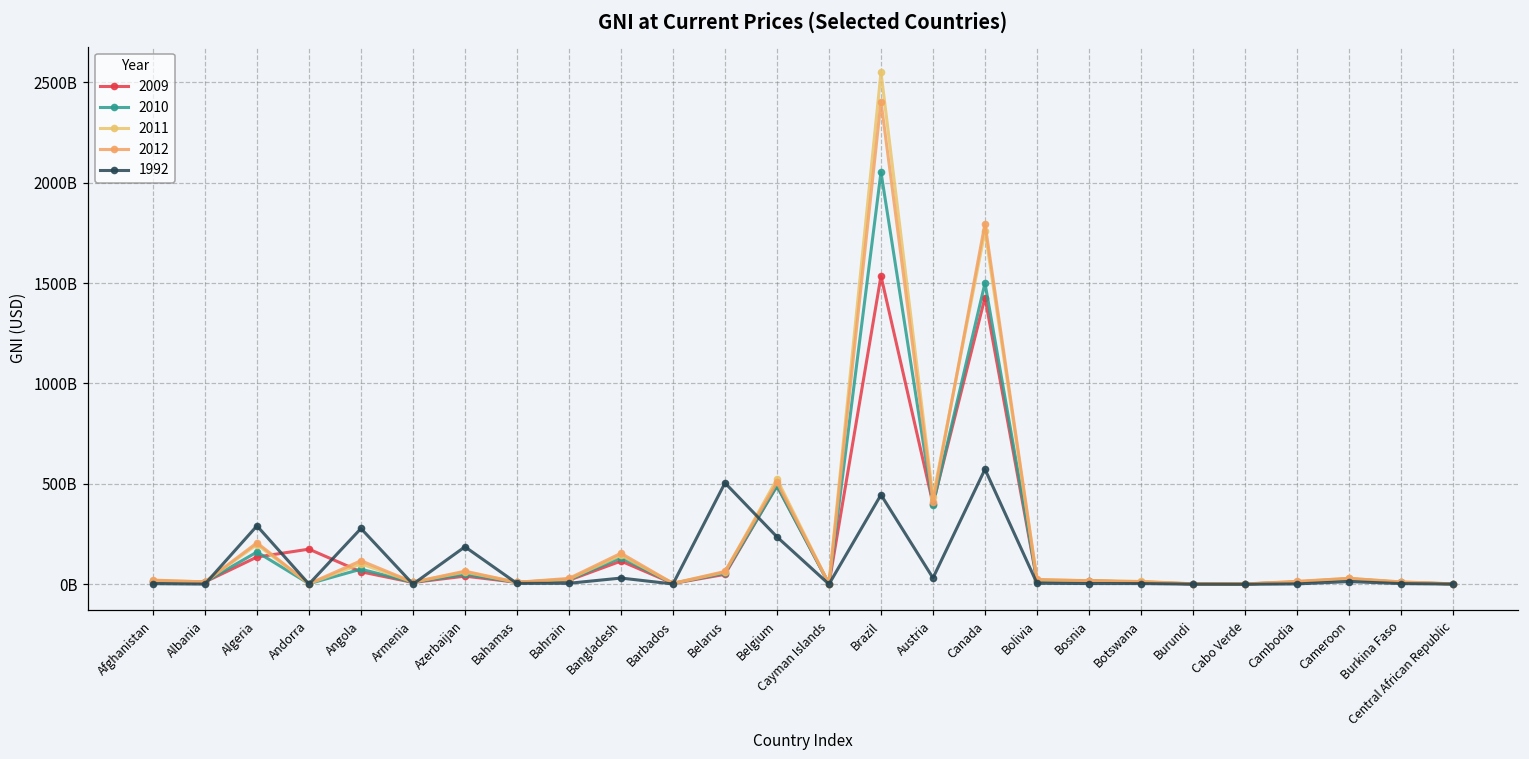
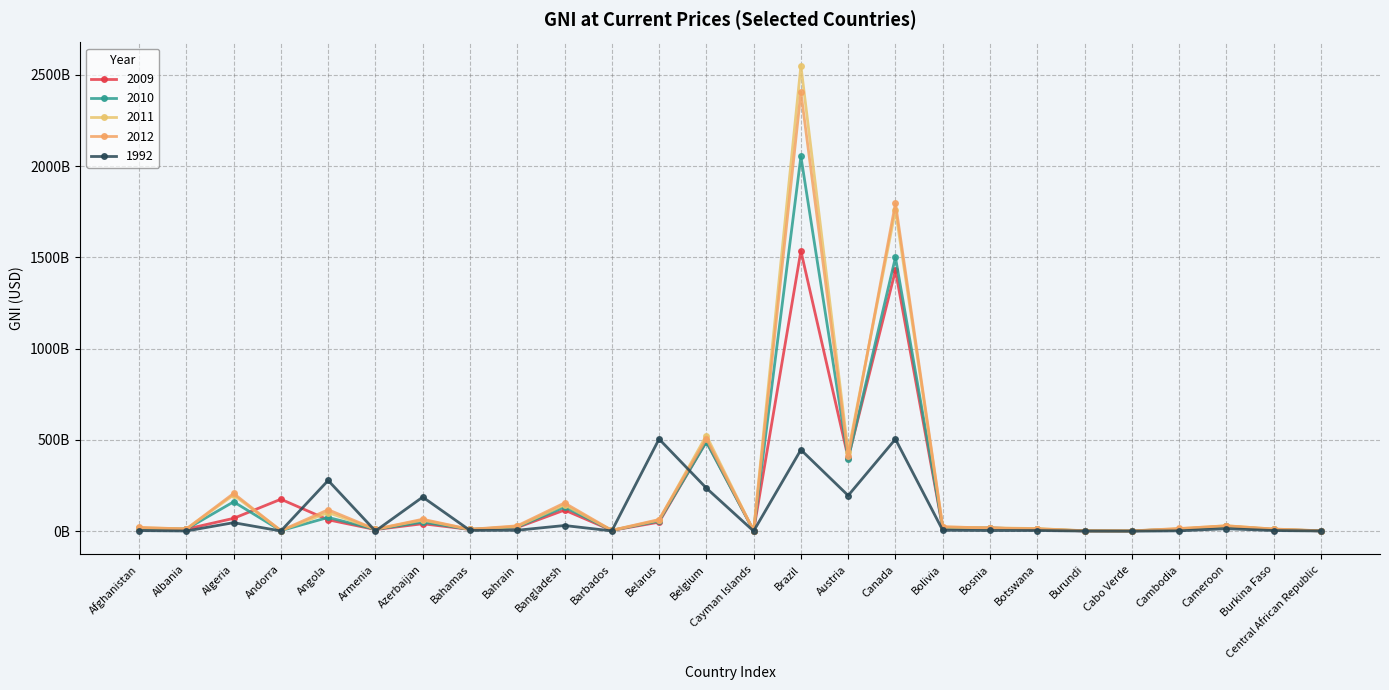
  {
    "2009": {
-     "Algeria": 140000000000,
+     "Algeria": 70000000000,
      "Andorra": 180000000000,
      "Bangladesh": 120000000000,
      "Brazil": 1540000000000,
      "Canada": 1430000000000
    },
    "2010": {
      "Algeria": 160000000000,
      "Brazil": 2050000000000,
      "Canada": 1500000000000
    },
    "1992": {
-     "Algeria": 290000000000,
+     "Algeria": 50000000000,
      "Angola": 280000000000,
      "Azerbaijan": 190000000000,
      "Bahrain": 10000000000,
      "Bangladesh": 30000000000,
      "Belarus": 500000000000,
      "Belgium": 240000000000,
      "Brazil": 450000000000,
-     "Austria": 30000000000,
-     "Canada": 570000000000
+     "Austria": 200000000000,
+     "Canada": 500000000000
    }
  }
